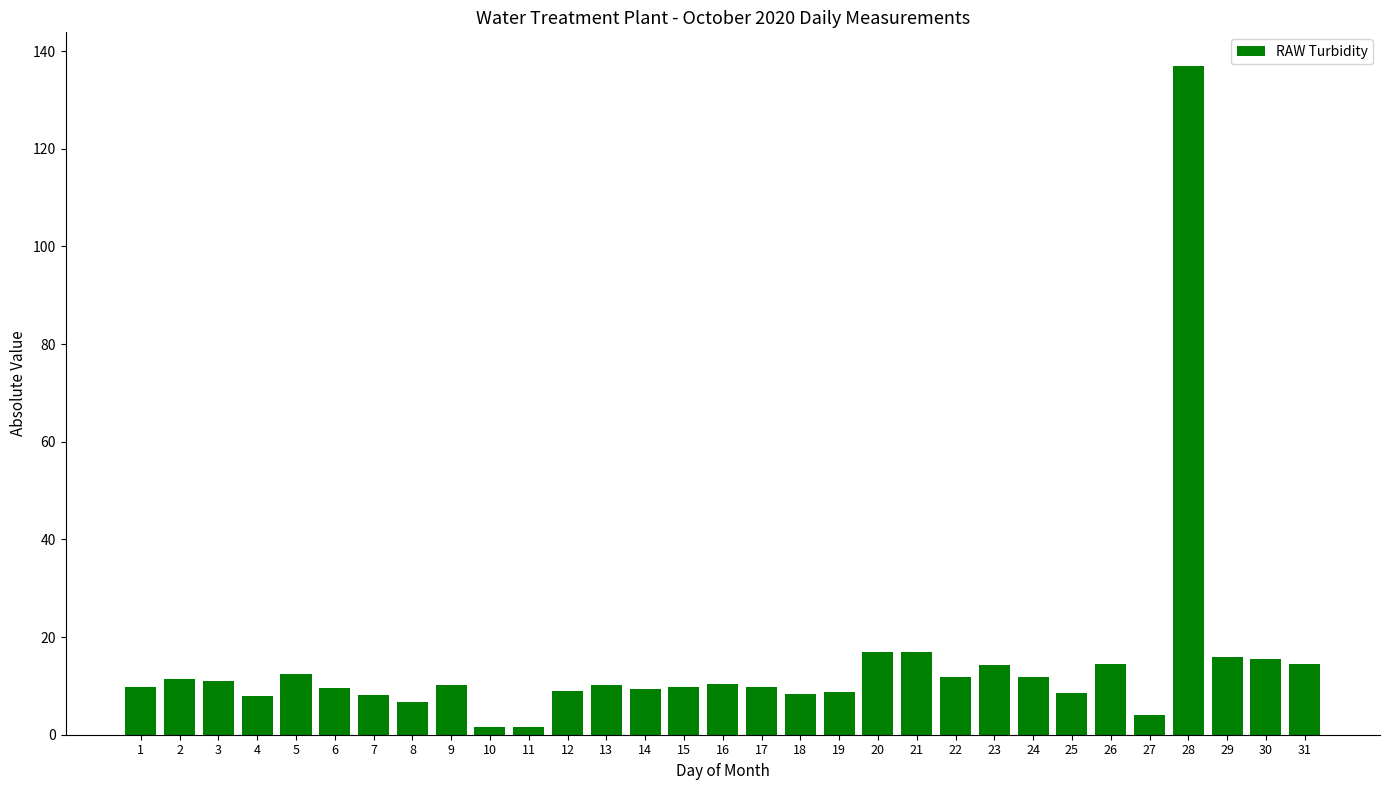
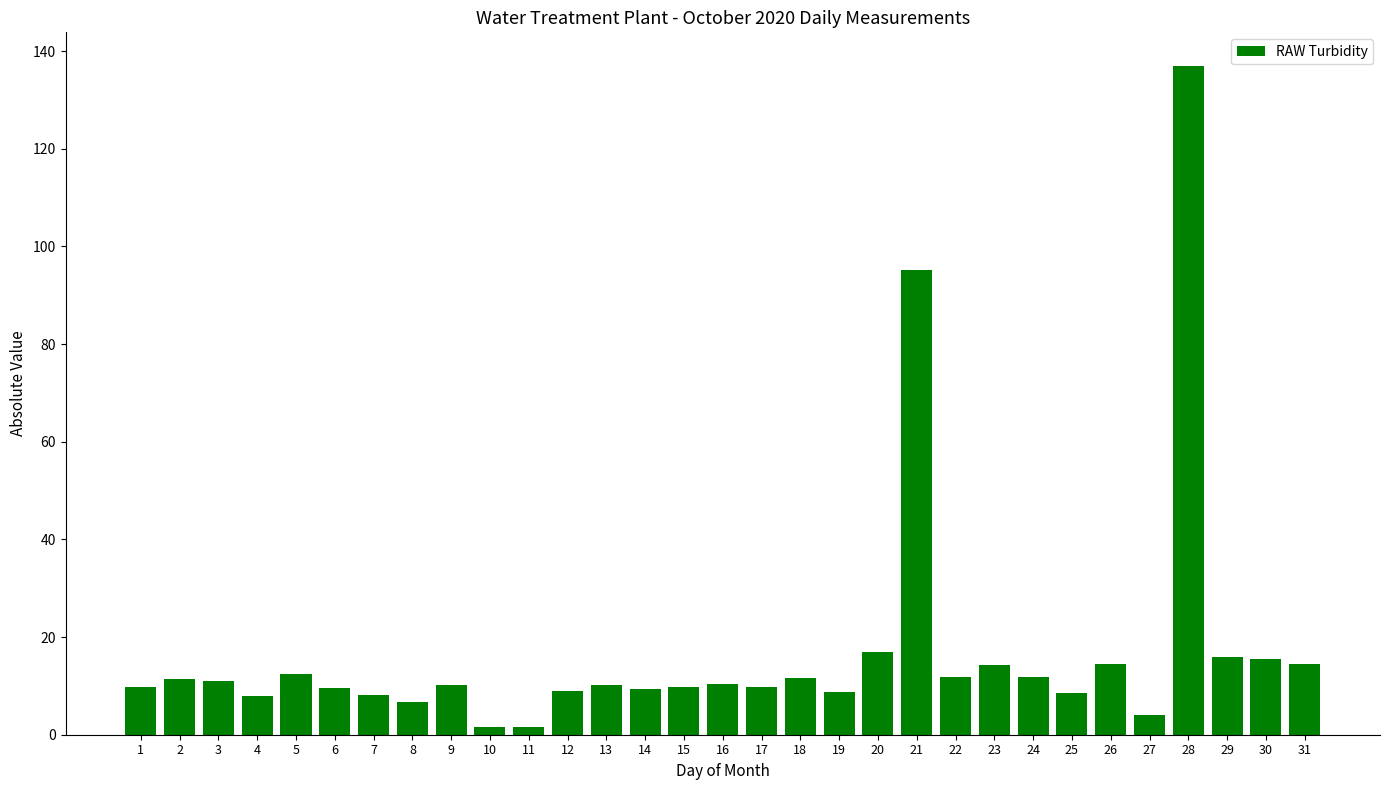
  {
    "1": 10,
    "2": 12,
    "3": 11,
    "4": 8,
    "5": 13,
    "6": 9,
    "7": 8,
    "8": 7,
    "9": 10,
    "10": 2,
    "11": 2,
    "12": 9,
    "13": 10,
    "14": 9,
    "15": 10,
    "16": 10,
    "17": 10,
-   "18": 8,
+   "18": 12,
    "19": 9,
    "20": 17,
-   "21": 17,
+   "21": 95,
    "22": 12,
    "23": 14,
    "24": 12,
    "25": 8,
    "26": 14,
    "27": 4,
    "28": 137,
    "29": 16,
    "30": 16,
    "31": 14
  }
